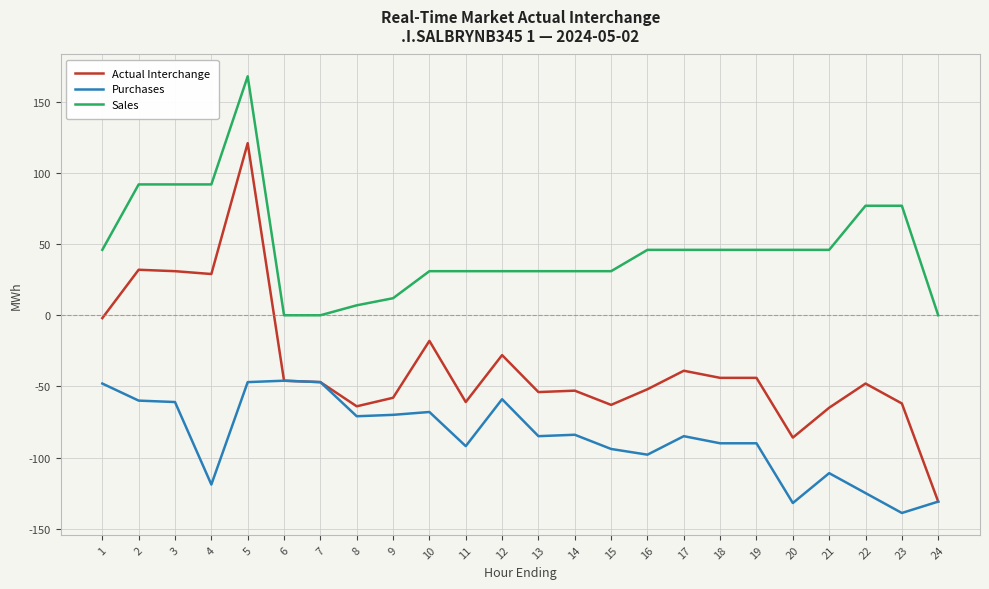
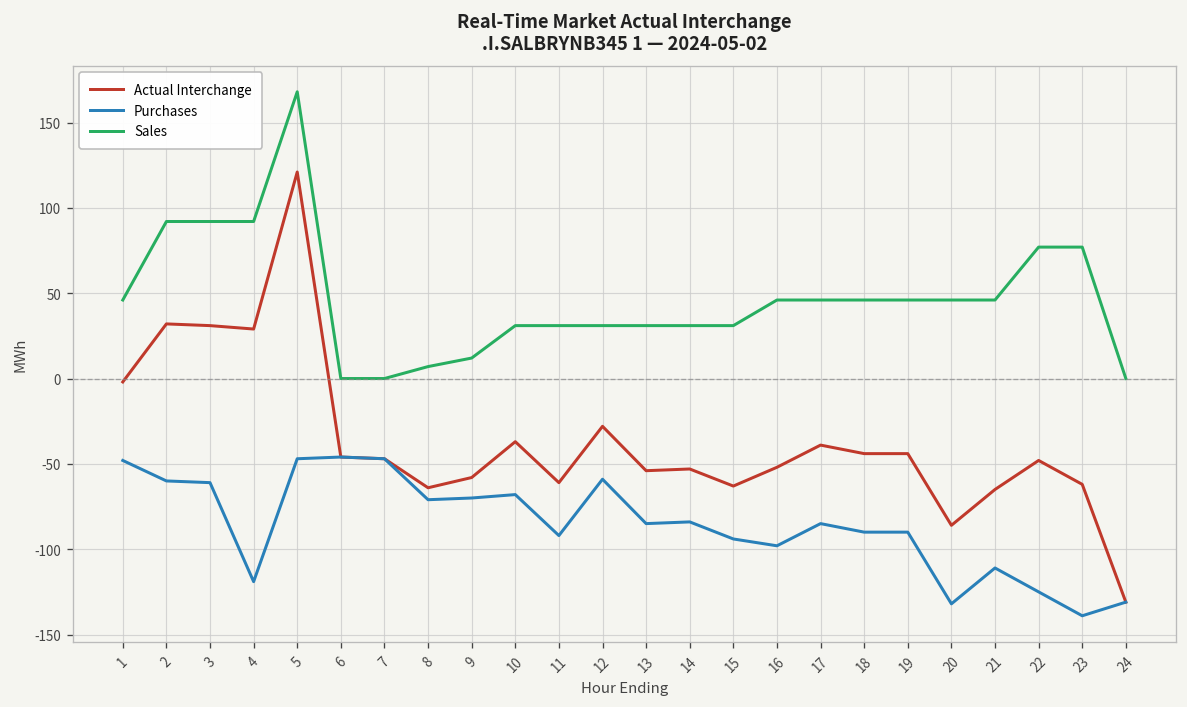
  {
    "Actual Interchange": {
      "1": -2,
      "2": 32,
      "3": 31,
      "4": 29,
      "5": 121,
      "8": -64,
      "9": -58,
-     "10": -18,
+     "10": -37,
      "11": -61,
      "12": -28,
      "13": -54,
      "14": -53,
      "15": -63,
      "16": -52,
      "17": -39,
      "18": -44,
      "19": -44,
      "20": -86,
      "21": -65,
      "22": -48,
      "23": -62
    },
    "Purchases": {
      "1": -48,
      "2": -60,
      "3": -61,
      "4": -119,
      "5": -47,
      "8": -71,
      "9": -70,
      "10": -68,
      "11": -92,
      "12": -59,
      "13": -85,
      "14": -84,
      "15": -94,
      "16": -98,
      "17": -85,
      "18": -90,
      "19": -90,
      "20": -132,
      "21": -111,
      "22": -125,
      "23": -139
    },
    "Sales": {
      "1": 46,
      "2": 92,
      "3": 92,
      "4": 92,
      "5": 168,
      "6": 0,
      "7": 0,
      "8": 7,
      "9": 12,
      "10": 31,
      "11": 31,
      "12": 31,
      "13": 31,
      "14": 31,
      "15": 31,
      "16": 46,
      "17": 46,
      "18": 46,
      "19": 46,
      "20": 46,
      "21": 46,
      "22": 77,
      "23": 77,
      "24": 0
    }
  }
